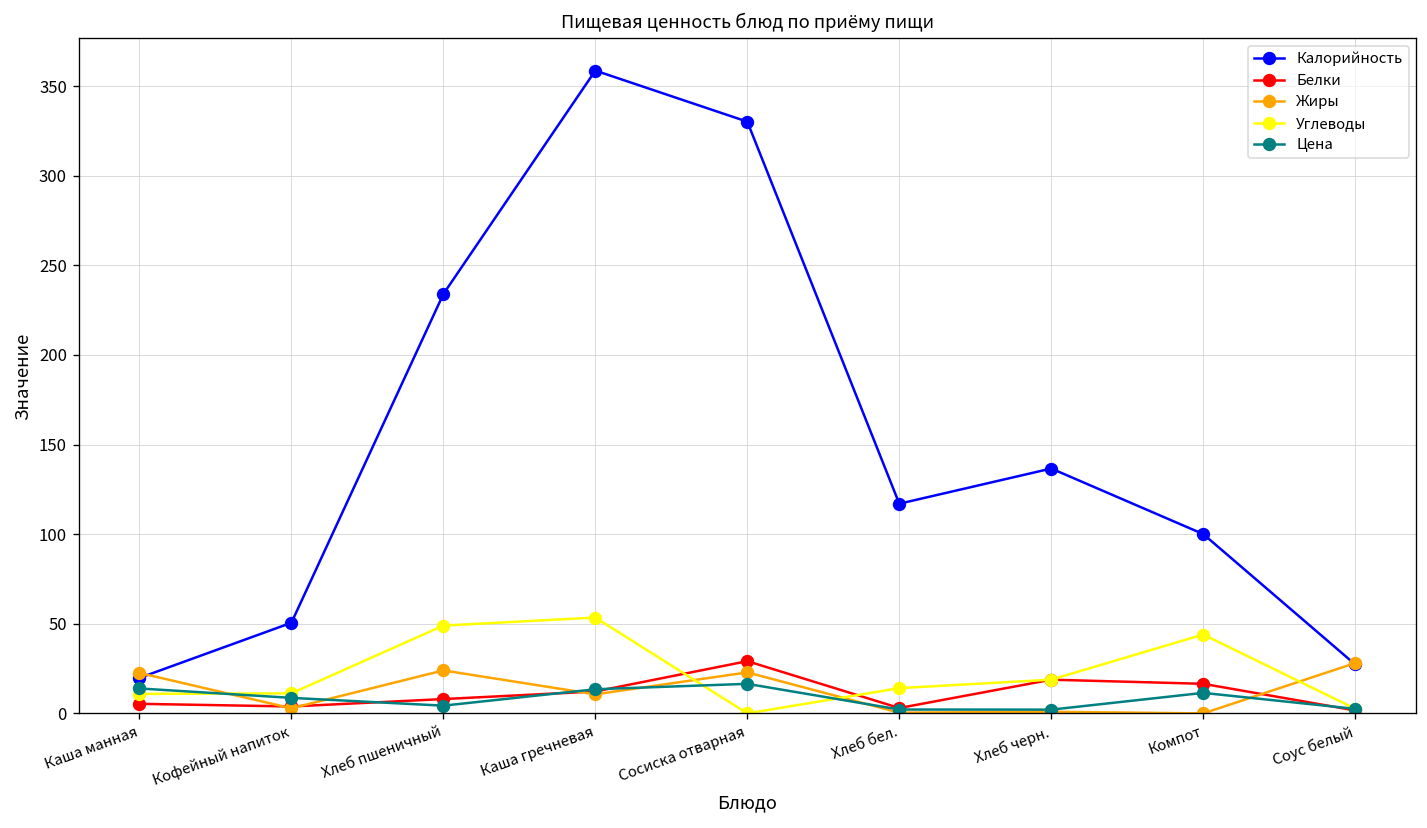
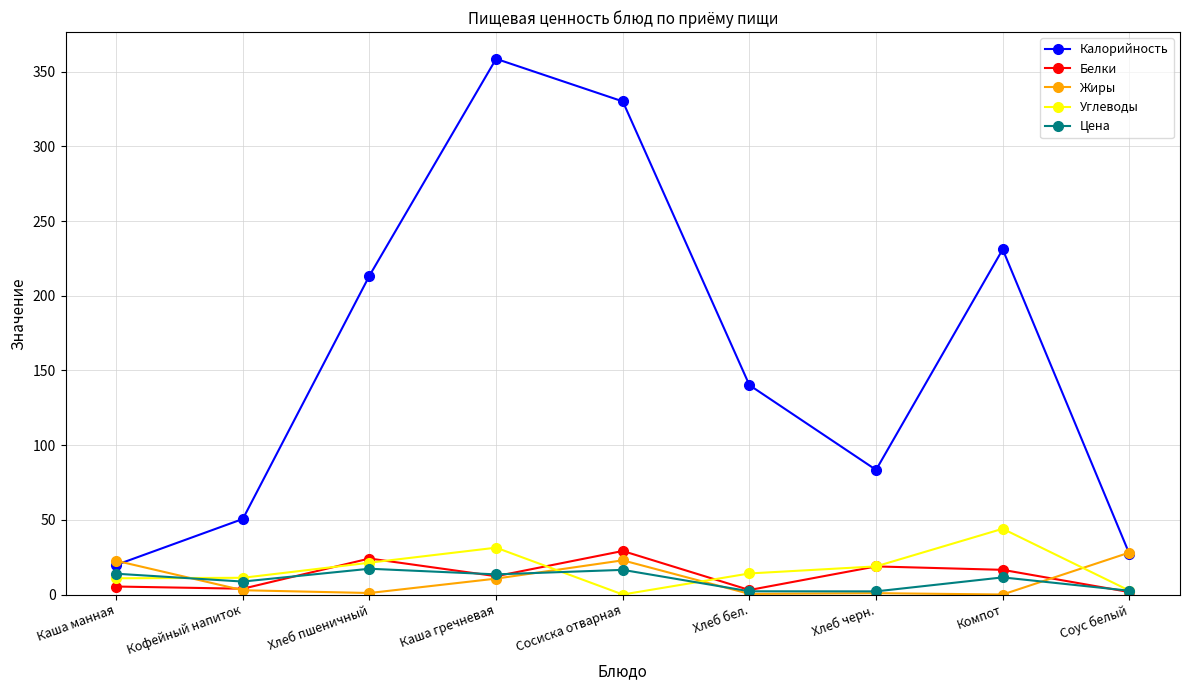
  {
    "Калорийность": {
      "Каша манная": 20,
      "Кофейный напиток": 51,
-     "Хлеб пшеничный": 234,
+     "Хлеб пшеничный": 214,
      "Каша гречневая": 359,
      "Сосиска отварная": 330,
-     "Хлеб бел.": 117,
-     "Хлеб черн.": 137,
-     "Компот": 100
+     "Хлеб бел.": 140,
+     "Хлеб черн.": 83,
+     "Компот": 231
    },
    "Белки": {
      "Каша манная": 5,
-     "Хлеб пшеничный": 8,
+     "Хлеб пшеничный": 24,
      "Сосиска отварная": 29,
      "Компот": 17
    },
    "Жиры": {
      "Каша манная": 23,
-     "Хлеб пшеничный": 24,
+     "Хлеб пшеничный": 1,
      "Сосиска отварная": 23,
      "Хлеб бел.": 0,
      "Компот": 0
    },
    "Углеводы": {
      "Каша манная": 11,
      "Кофейный напиток": 11,
-     "Хлеб пшеничный": 49,
-     "Каша гречневая": 53,
+     "Хлеб пшеничный": 21,
+     "Каша гречневая": 31,
      "Сосиска отварная": 0,
      "Хлеб бел.": 14,
      "Компот": 44
    },
    "Цена": {
      "Каша манная": 14,
      "Кофейный напиток": 9,
-     "Хлеб пшеничный": 4,
+     "Хлеб пшеничный": 17,
      "Сосиска отварная": 17,
      "Компот": 11
    }
  }
